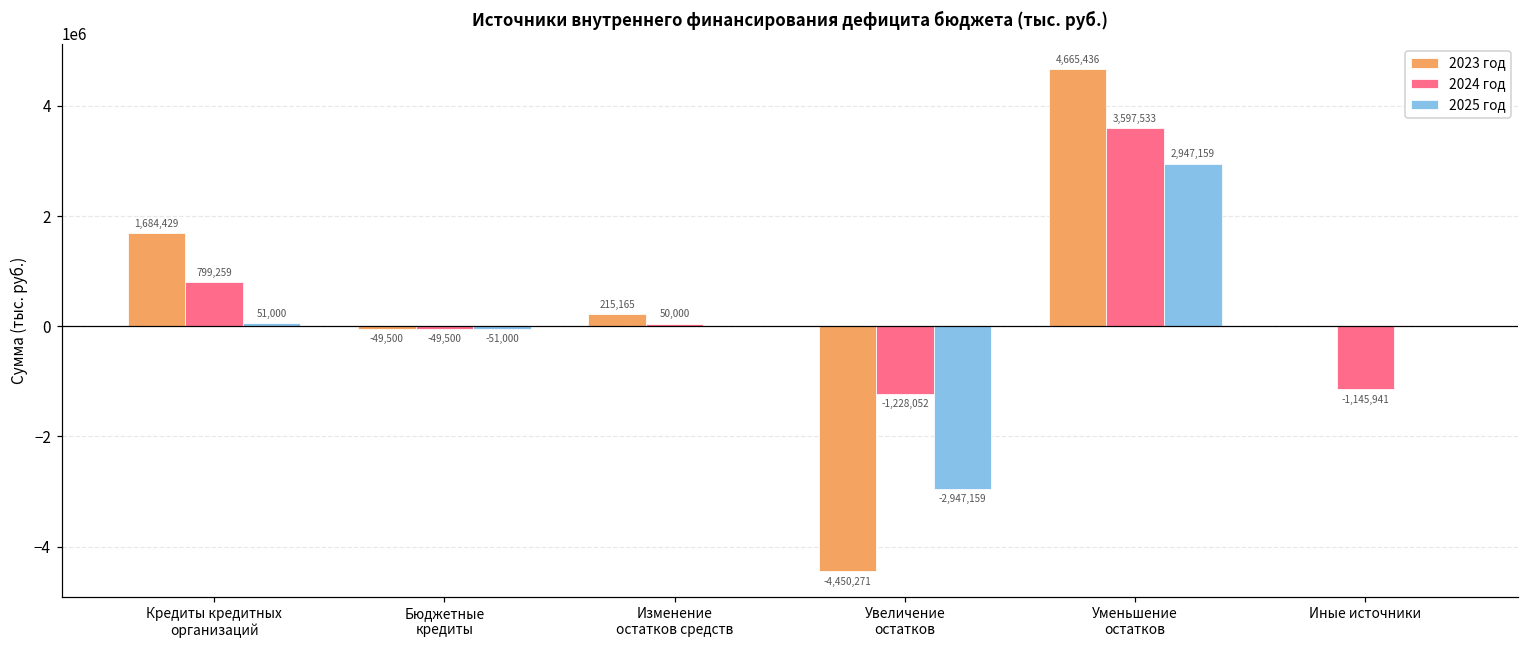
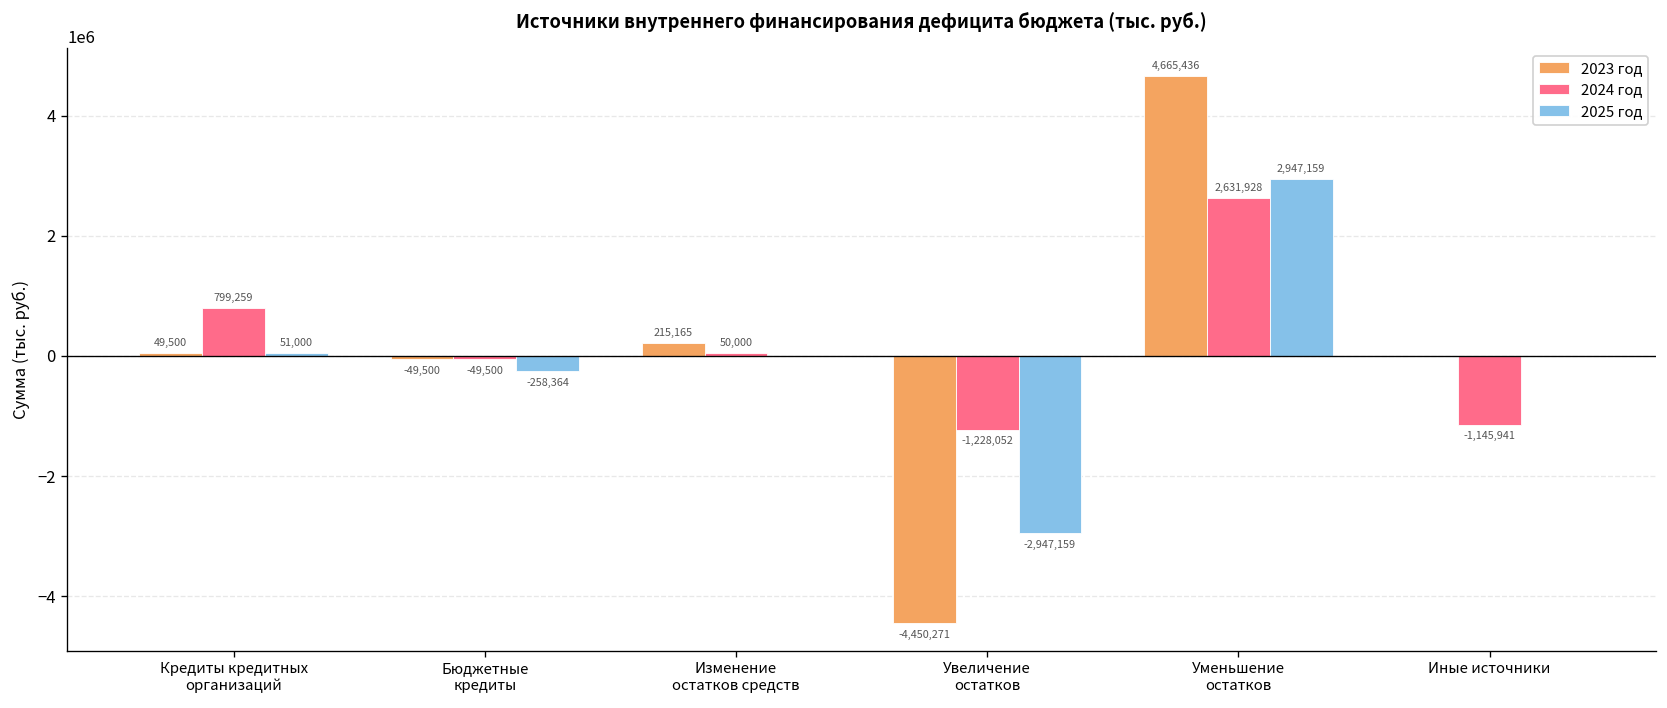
  {
    "2023 год": {
-     "Кредиты кредитных организаций": "1,684,429",
+     "Кредиты кредитных организаций": "49,500",
      "Бюджетные кредиты": "-49,500",
      "Изменение остатков средств": "215,165",
      "Увеличение остатков": "-4,450,271",
      "Уменьшение остатков": "4,665,436"
    },
    "2024 год": {
      "Кредиты кредитных организаций": "799,259",
      "Бюджетные кредиты": "-49,500",
      "Изменение остатков средств": "50,000",
      "Увеличение остатков": "-1,228,052",
-     "Уменьшение остатков": "3,597,533",
+     "Уменьшение остатков": "2,631,928",
      "Иные источники": "-1,145,941"
    },
    "2025 год": {
      "Кредиты кредитных организаций": "51,000",
-     "Бюджетные кредиты": "-51,000",
+     "Бюджетные кредиты": "-258,364",
      "Увеличение остатков": "-2,947,159",
      "Уменьшение остатков": "2,947,159"
    }
  }
